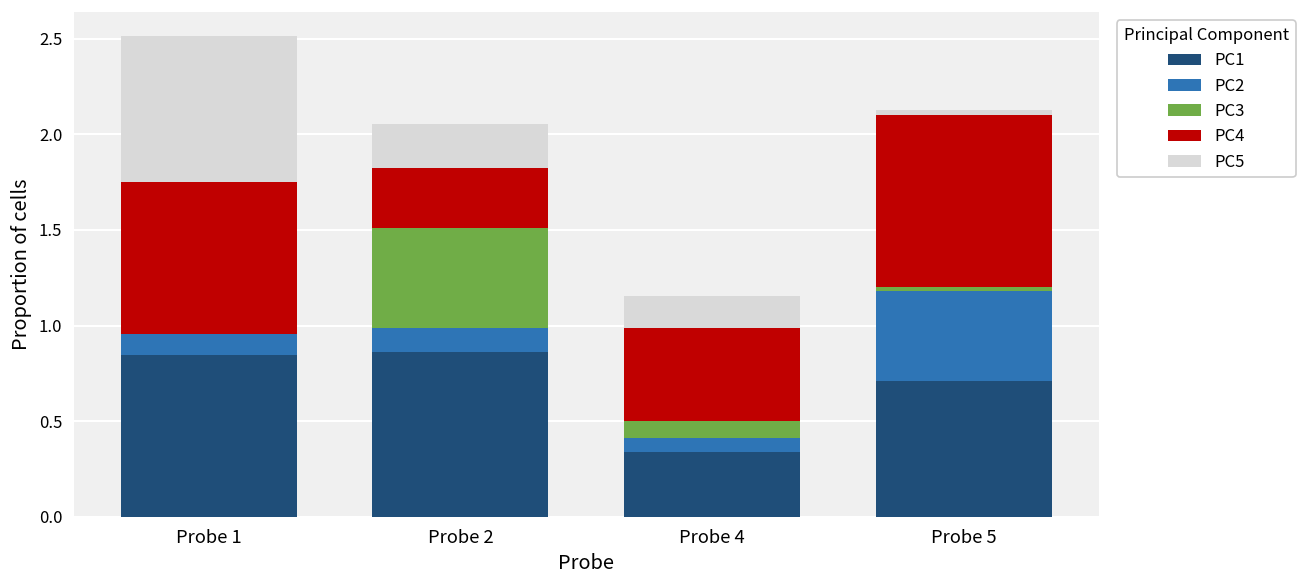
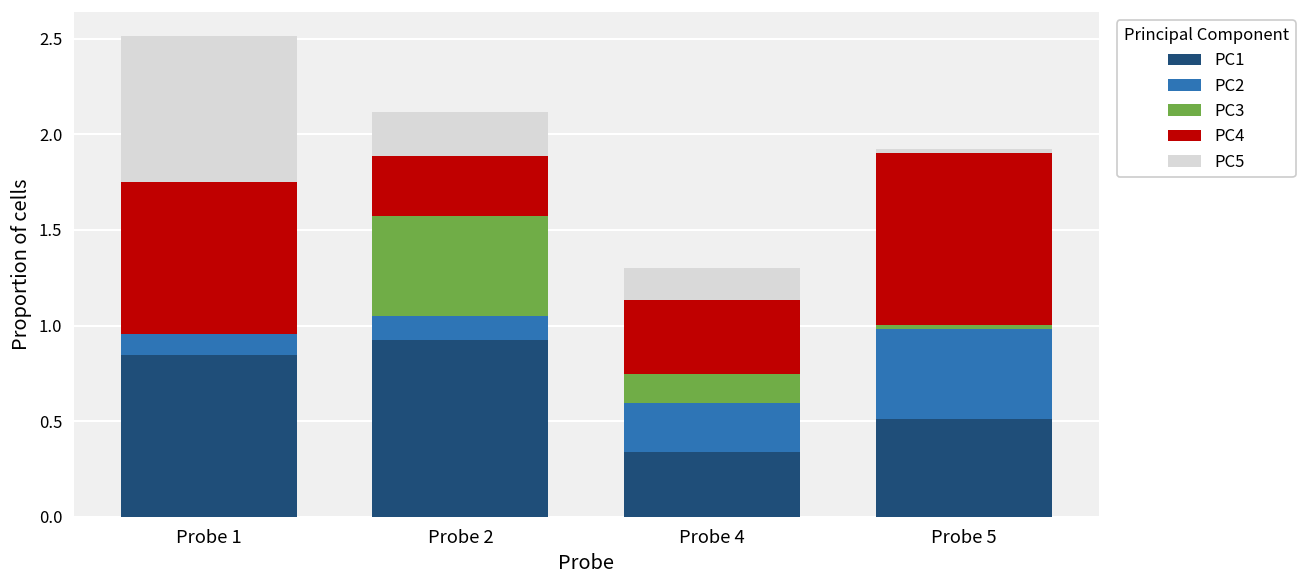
  {
    "PC1": {
      "Probe 1": 0.85,
-     "Probe 2": 0.86,
+     "Probe 2": 0.92,
      "Probe 4": 0.34,
-     "Probe 5": 0.71
+     "Probe 5": 0.51
    },
    "PC2": {
      "Probe 1": 0.11,
      "Probe 2": 0.13,
-     "Probe 4": 0.07,
+     "Probe 4": 0.25,
      "Probe 5": 0.47
    },
    "PC3": {
      "Probe 2": 0.52,
-     "Probe 4": 0.09,
+     "Probe 4": 0.15,
      "Probe 5": 0.02
    },
    "PC4": {
      "Probe 1": 0.79,
      "Probe 2": 0.31,
-     "Probe 4": 0.49,
+     "Probe 4": 0.39,
      "Probe 5": 0.90
    },
    "PC5": {
      "Probe 1": 0.76,
      "Probe 2": 0.23,
      "Probe 4": 0.17,
      "Probe 5": 0.03
    }
  }
